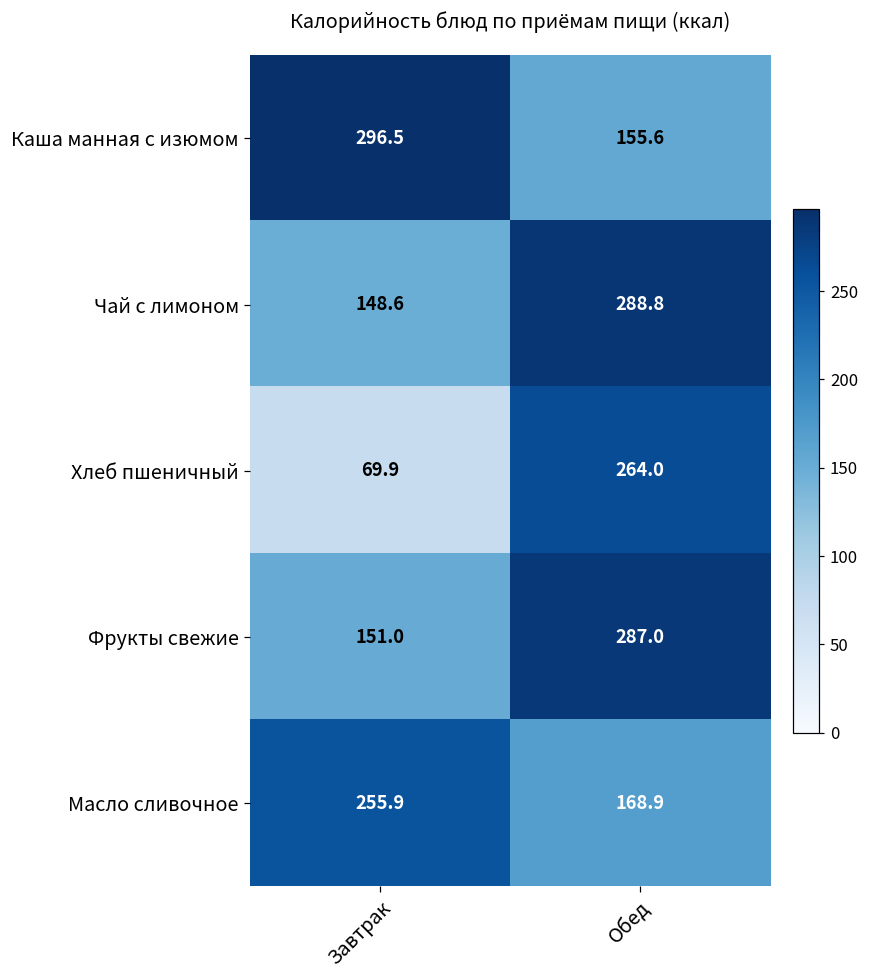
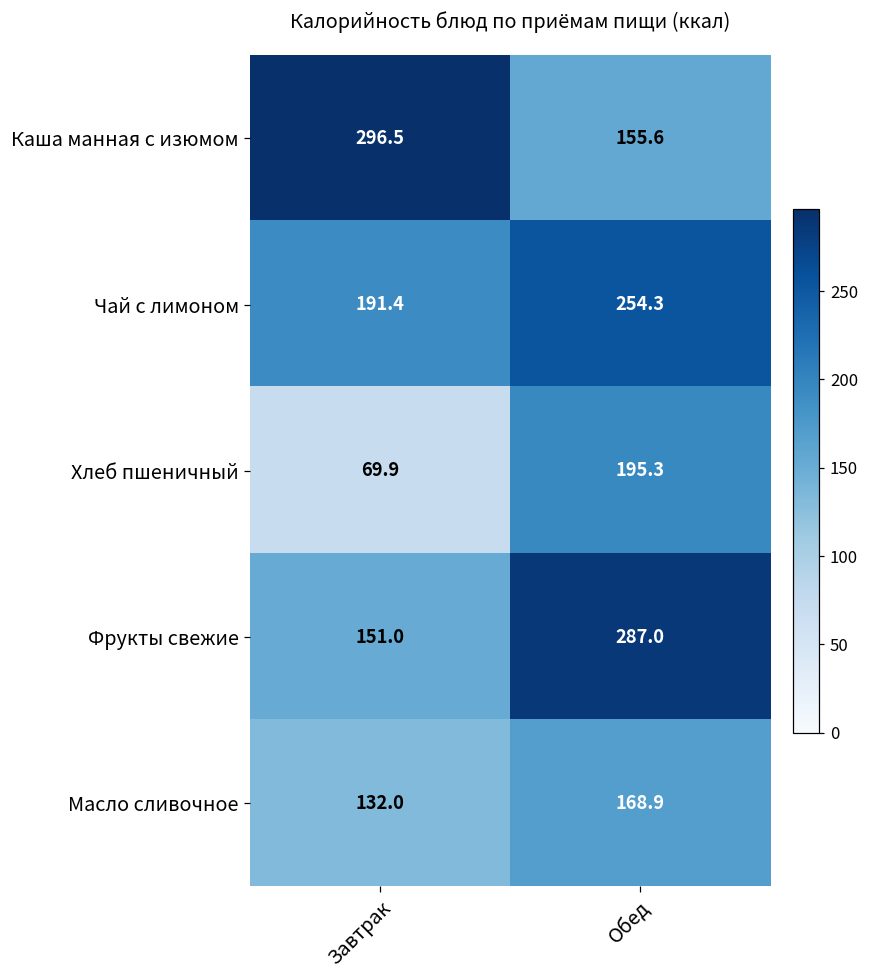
  {
    "Каша манная с изюмом": {
      "Завтрак": 296.5,
      "Обед": 155.6
    },
    "Чай с лимоном": {
-     "Завтрак": 148.6,
-     "Обед": 288.8
+     "Завтрак": 191.4,
+     "Обед": 254.3
    },
    "Хлеб пшеничный": {
      "Завтрак": 69.9,
-     "Обед": 264.0
+     "Обед": 195.3
    },
    "Фрукты свежие": {
      "Завтрак": 151.0,
      "Обед": 287.0
    },
    "Масло сливочное": {
-     "Завтрак": 255.9,
+     "Завтрак": 132.0,
      "Обед": 168.9
    }
  }
